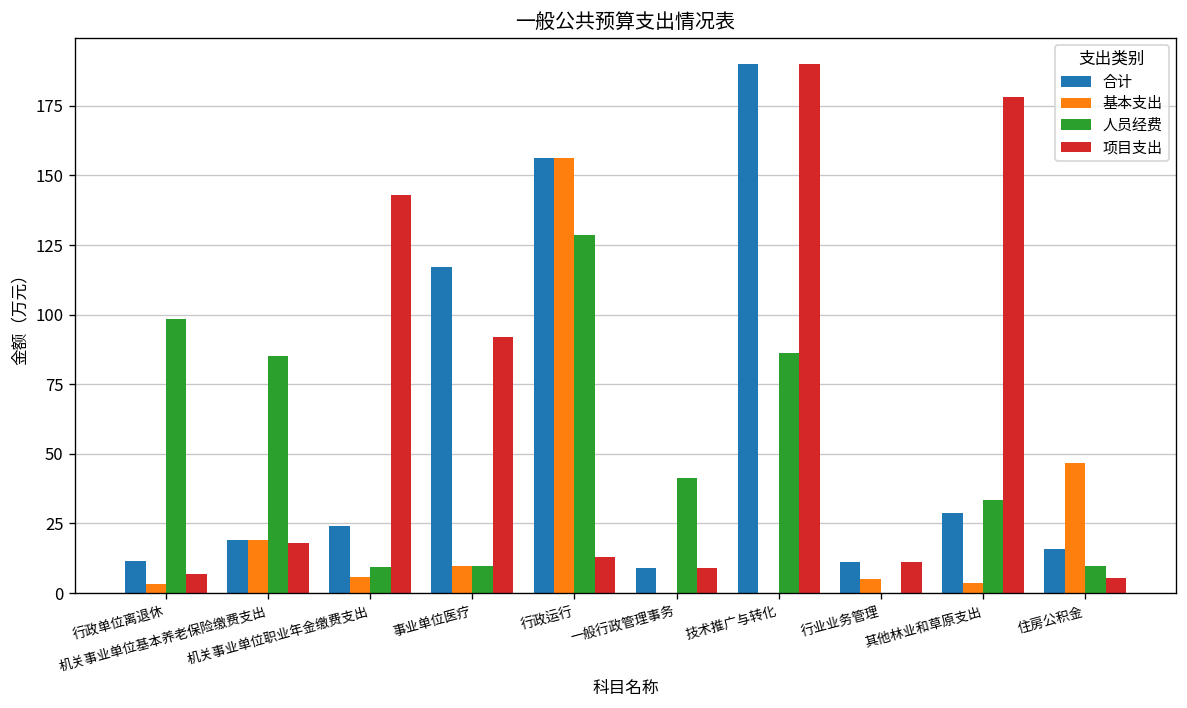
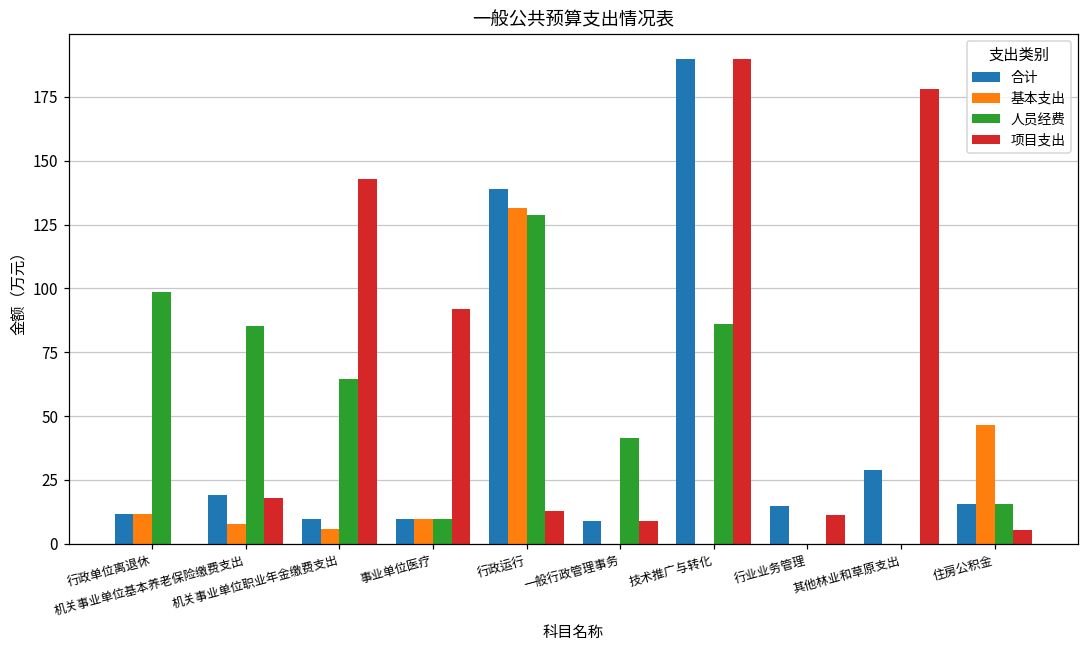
  {
    "合计": {
      "行政单位离退休": 11,
      "机关事业单位基本养老保险缴费支出": 19,
-     "机关事业单位职业年金缴费支出": 24,
-     "事业单位医疗": 117,
-     "行政运行": 156,
+     "机关事业单位职业年金缴费支出": 9,
+     "事业单位医疗": 10,
+     "行政运行": 139,
      "一般行政管理事务": 9,
      "技术推广与转化": 190,
-     "行业业务管理": 11,
+     "行业业务管理": 15,
      "其他林业和草原支出": 29,
      "住房公积金": 16
    },
    "基本支出": {
-     "行政单位离退休": 3,
-     "机关事业单位基本养老保险缴费支出": 19,
+     "行政单位离退休": 11,
+     "机关事业单位基本养老保险缴费支出": 8,
      "机关事业单位职业年金缴费支出": 6,
      "事业单位医疗": 10,
-     "行政运行": 156,
+     "行政运行": 131,
      "一般行政管理事务": 0,
      "技术推广与转化": 0,
-     "行业业务管理": 5,
-     "其他林业和草原支出": 4,
+     "行业业务管理": 0,
+     "其他林业和草原支出": 0,
      "住房公积金": 47
    },
    "人员经费": {
      "行政单位离退休": 98,
      "机关事业单位基本养老保险缴费支出": 85,
-     "机关事业单位职业年金缴费支出": 9,
+     "机关事业单位职业年金缴费支出": 64,
      "事业单位医疗": 10,
      "行政运行": 129,
      "一般行政管理事务": 42,
      "技术推广与转化": 86,
      "行业业务管理": 0,
-     "其他林业和草原支出": 33,
-     "住房公积金": 10
+     "其他林业和草原支出": 0,
+     "住房公积金": 16
    },
    "项目支出": {
-     "行政单位离退休": 7,
+     "行政单位离退休": 0,
      "机关事业单位基本养老保险缴费支出": 18,
      "机关事业单位职业年金缴费支出": 143,
      "事业单位医疗": 92,
      "行政运行": 13,
      "一般行政管理事务": 9,
      "技术推广与转化": 190,
      "行业业务管理": 11,
      "其他林业和草原支出": 178,
      "住房公积金": 6
    }
  }
